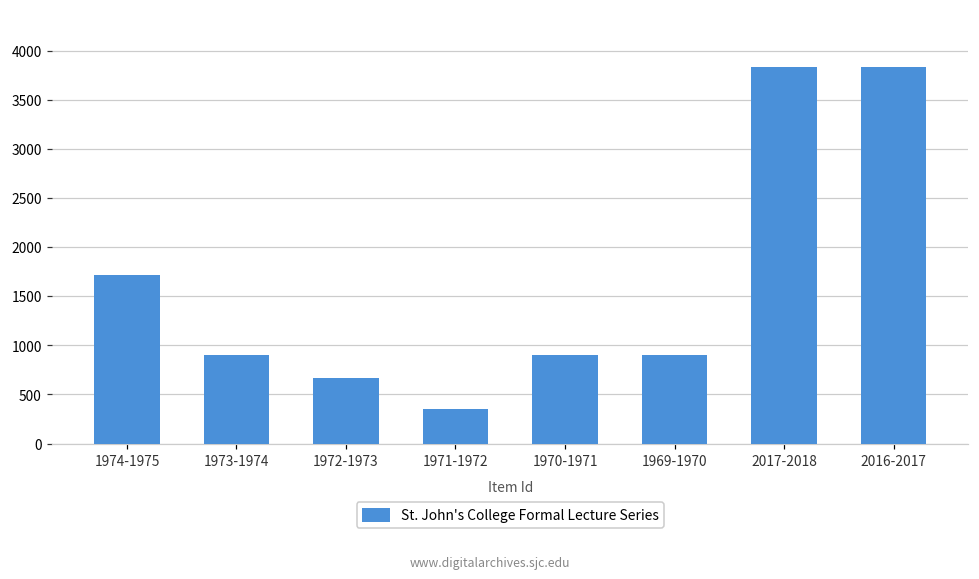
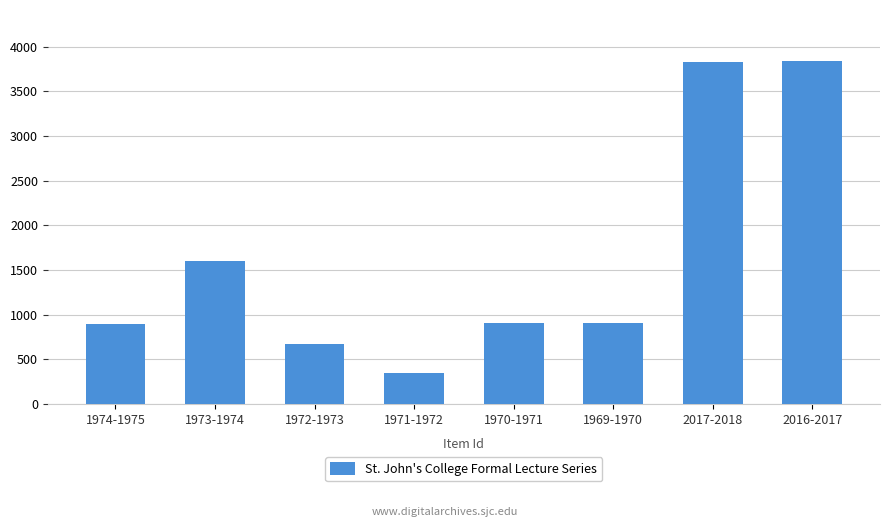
  {
-   "1974-1975": 1700,
-   "1973-1974": 900,
+   "1974-1975": 900,
+   "1973-1974": 1600,
    "1972-1973": 700,
    "1971-1972": 400,
    "1970-1971": 900,
    "1969-1970": 900,
    "2017-2018": 3800,
    "2016-2017": 3800
  }
